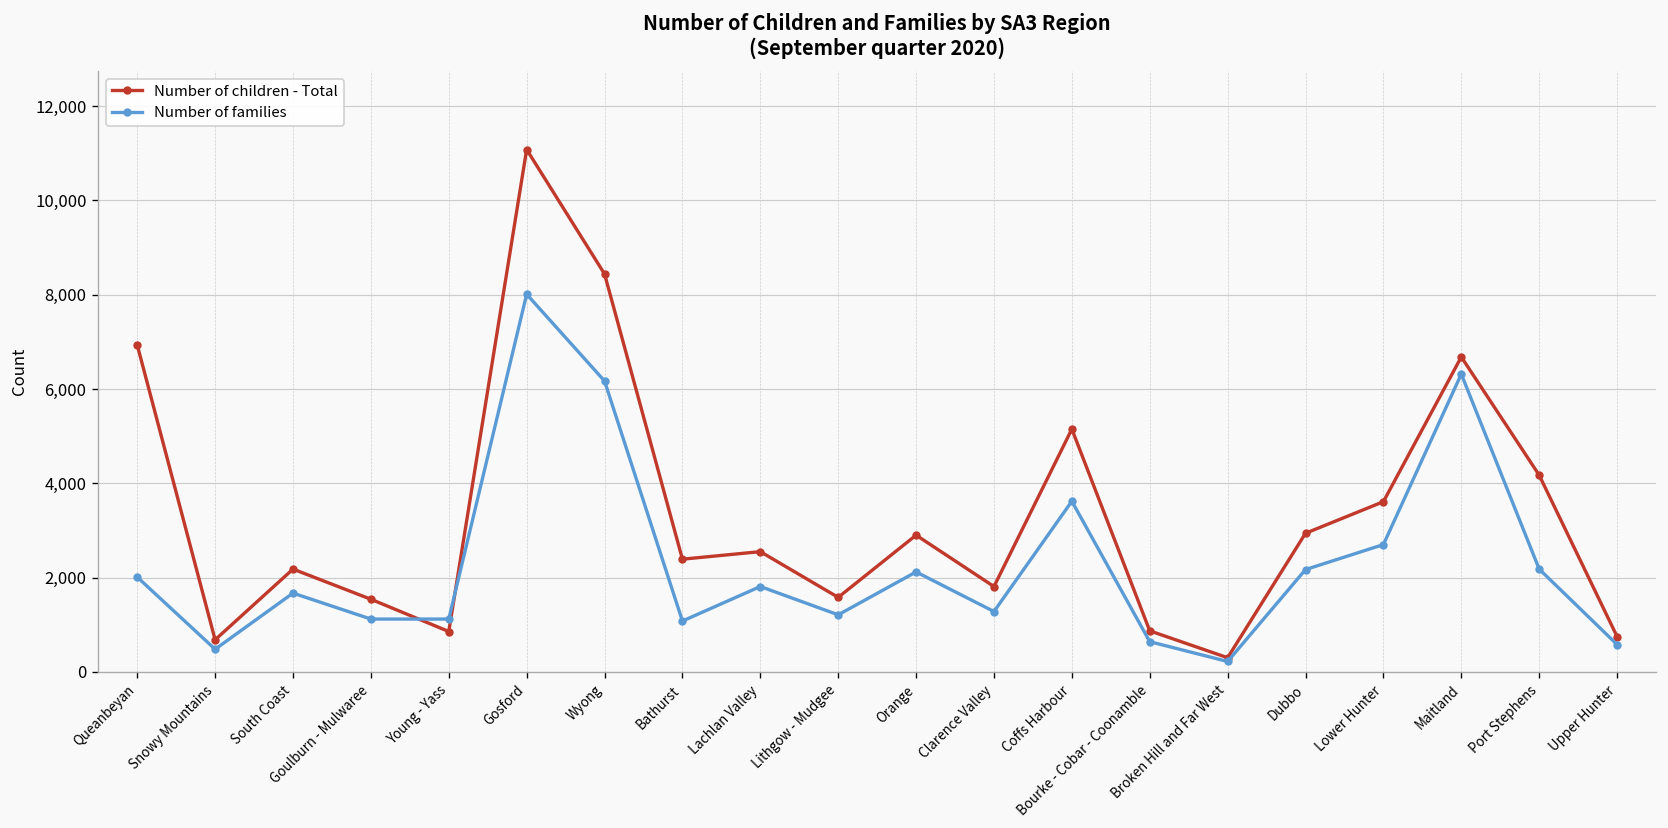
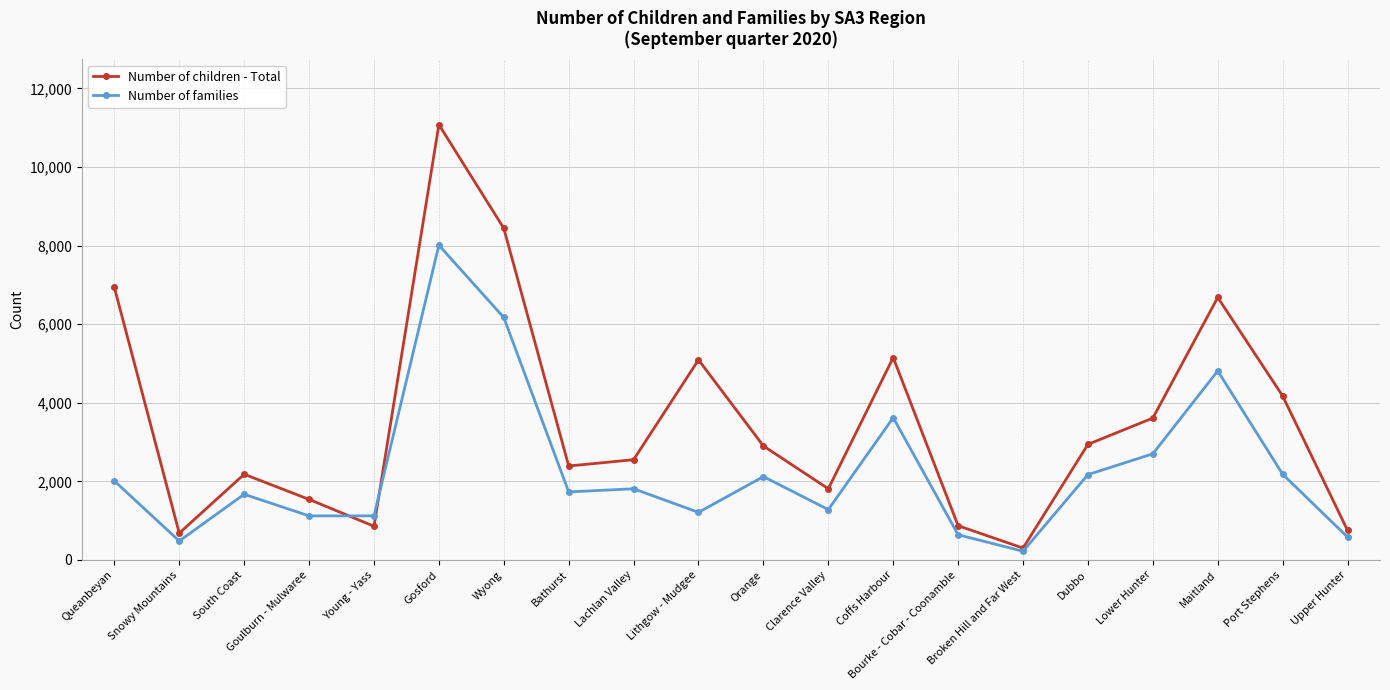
  {
    "Number of children - Total": {
      "Queanbeyan": "6,900",
      "Snowy Mountains": "700",
      "South Coast": "2,200",
      "Goulburn - Mulwaree": "1,500",
      "Young - Yass": "900",
      "Gosford": "11,100",
      "Wyong": "8,400",
      "Bathurst": "2,400",
      "Lachlan Valley": "2,600",
-     "Lithgow - Mudgee": "1,600",
+     "Lithgow - Mudgee": "5,100",
      "Orange": "2,900",
      "Clarence Valley": "1,800",
      "Coffs Harbour": "5,200",
      "Bourke - Cobar - Coonamble": "900",
      "Broken Hill and Far West": "300",
      "Dubbo": "2,900",
      "Lower Hunter": "3,600",
      "Maitland": "6,700",
      "Port Stephens": "4,200",
      "Upper Hunter": "800"
    },
    "Number of families": {
      "Queanbeyan": "2,000",
      "Snowy Mountains": "500",
      "South Coast": "1,700",
      "Goulburn - Mulwaree": "1,100",
      "Young - Yass": "1,100",
      "Gosford": "8,000",
      "Wyong": "6,200",
-     "Bathurst": "1,100",
+     "Bathurst": "1,700",
      "Lachlan Valley": "1,800",
      "Lithgow - Mudgee": "1,200",
      "Orange": "2,100",
      "Clarence Valley": "1,300",
      "Coffs Harbour": "3,600",
      "Bourke - Cobar - Coonamble": "600",
      "Broken Hill and Far West": "200",
      "Dubbo": "2,200",
      "Lower Hunter": "2,700",
-     "Maitland": "6,300",
+     "Maitland": "4,800",
      "Port Stephens": "2,200",
      "Upper Hunter": "600"
    }
  }
